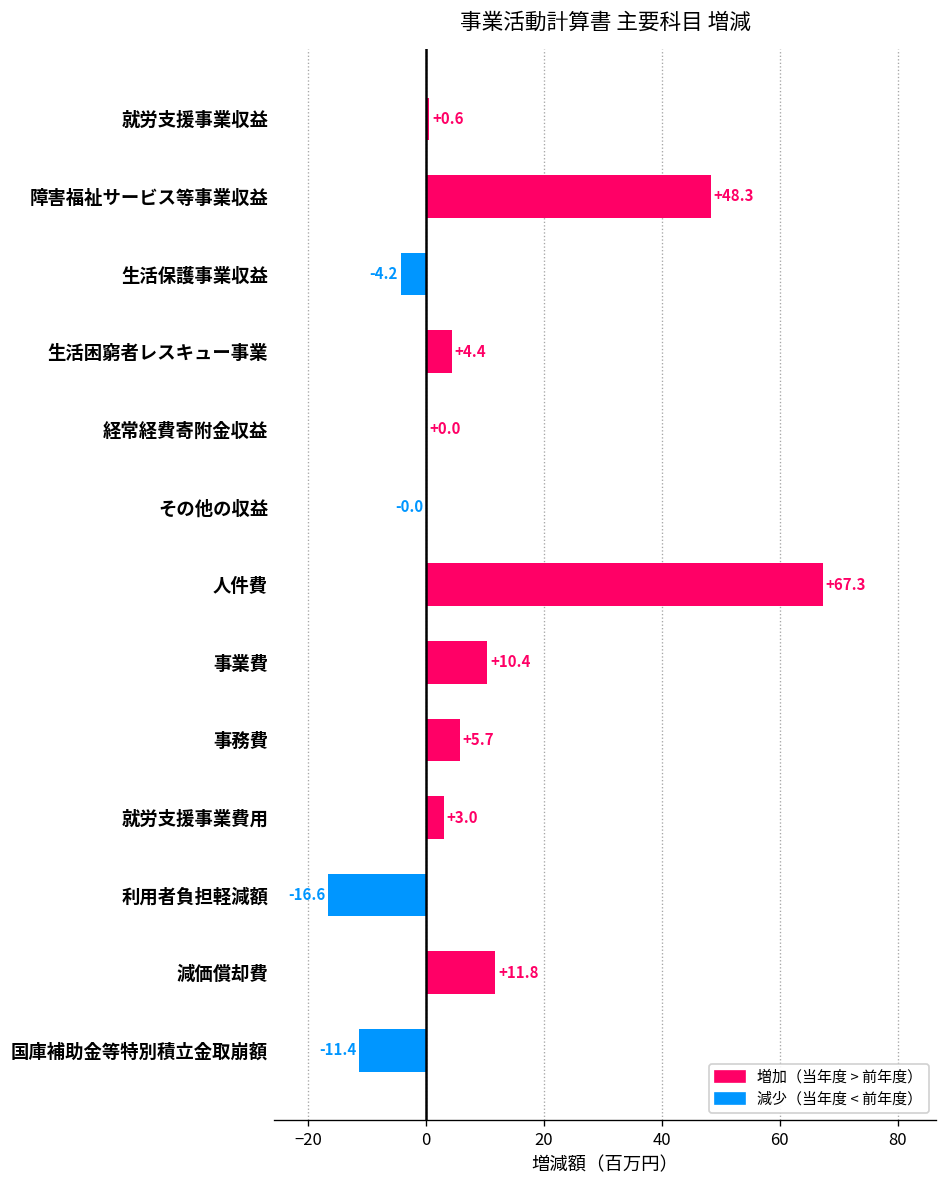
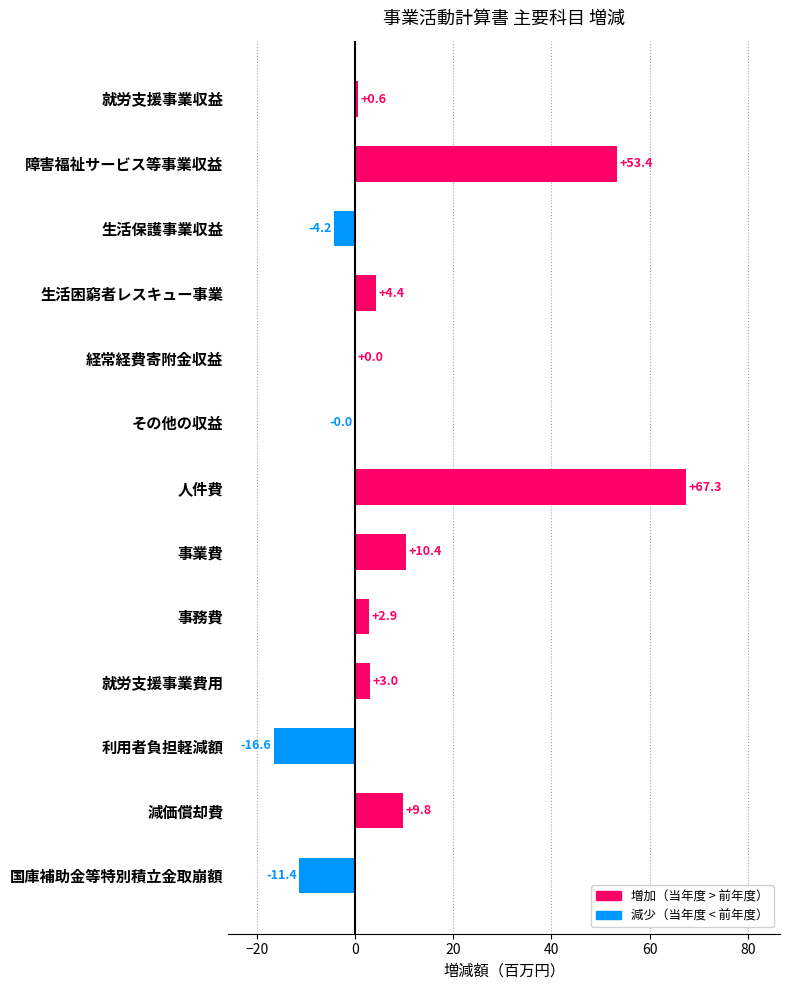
  {
    "就労支援事業収益": "+0.6",
-   "障害福祉サービス等事業収益": "+48.3",
+   "障害福祉サービス等事業収益": "+53.4",
    "生活保護事業収益": "-4.2",
    "生活困窮者レスキュー事業": "+4.4",
    "経常経費寄附金収益": "+0.0",
    "その他の収益": "-0.0",
    "人件費": "+67.3",
    "事業費": "+10.4",
-   "事務費": "+5.7",
+   "事務費": "+2.9",
    "就労支援事業費用": "+3.0",
    "利用者負担軽減額": "-16.6",
-   "減価償却費": "+11.8",
+   "減価償却費": "+9.8",
    "国庫補助金等特別積立金取崩額": "-11.4"
  }
